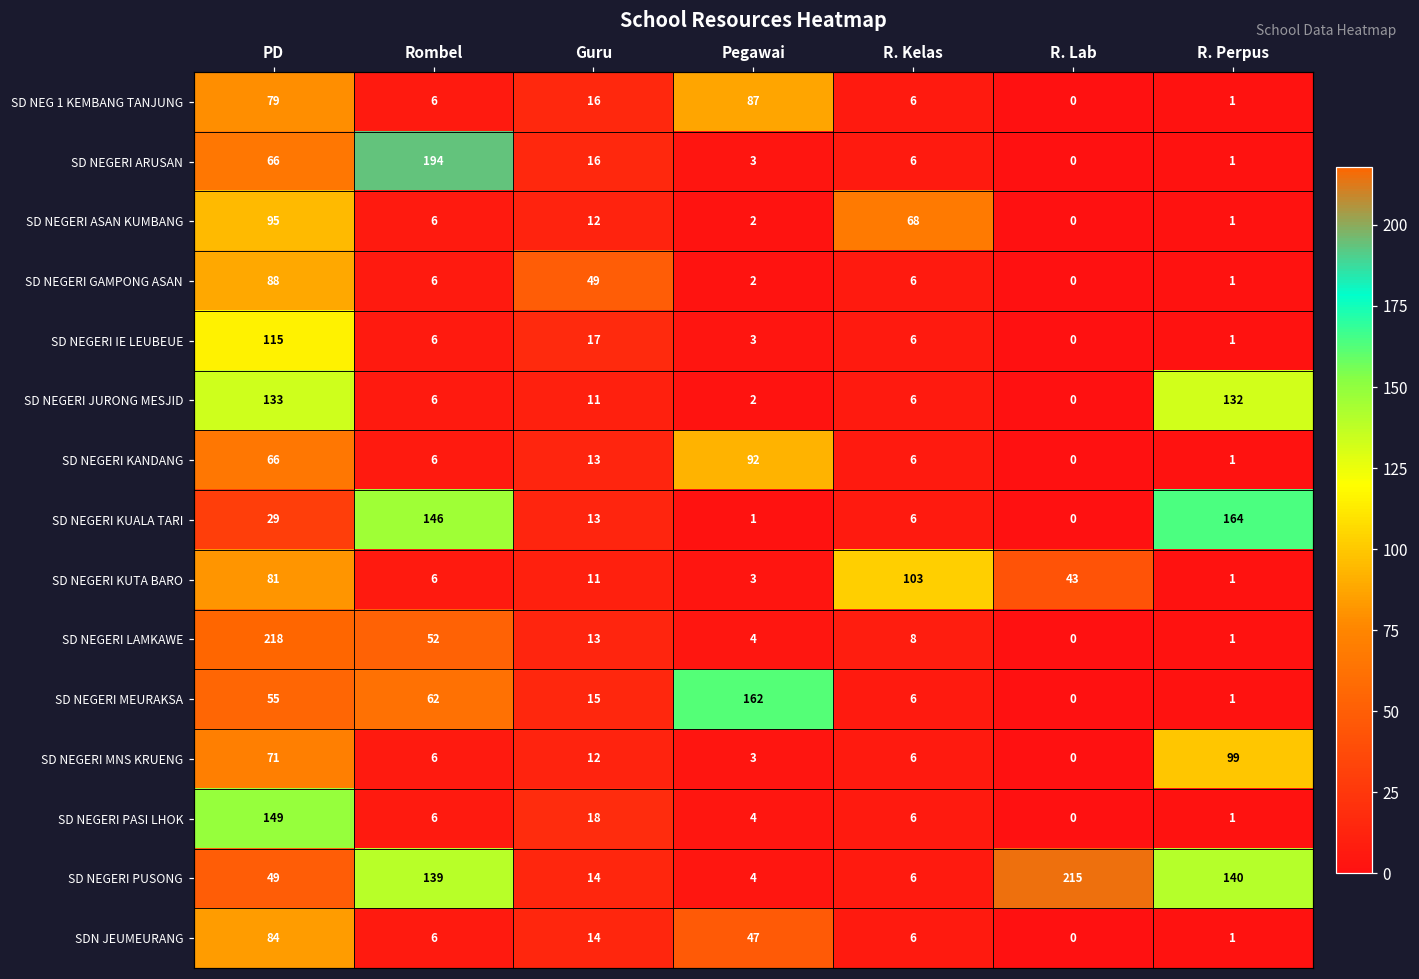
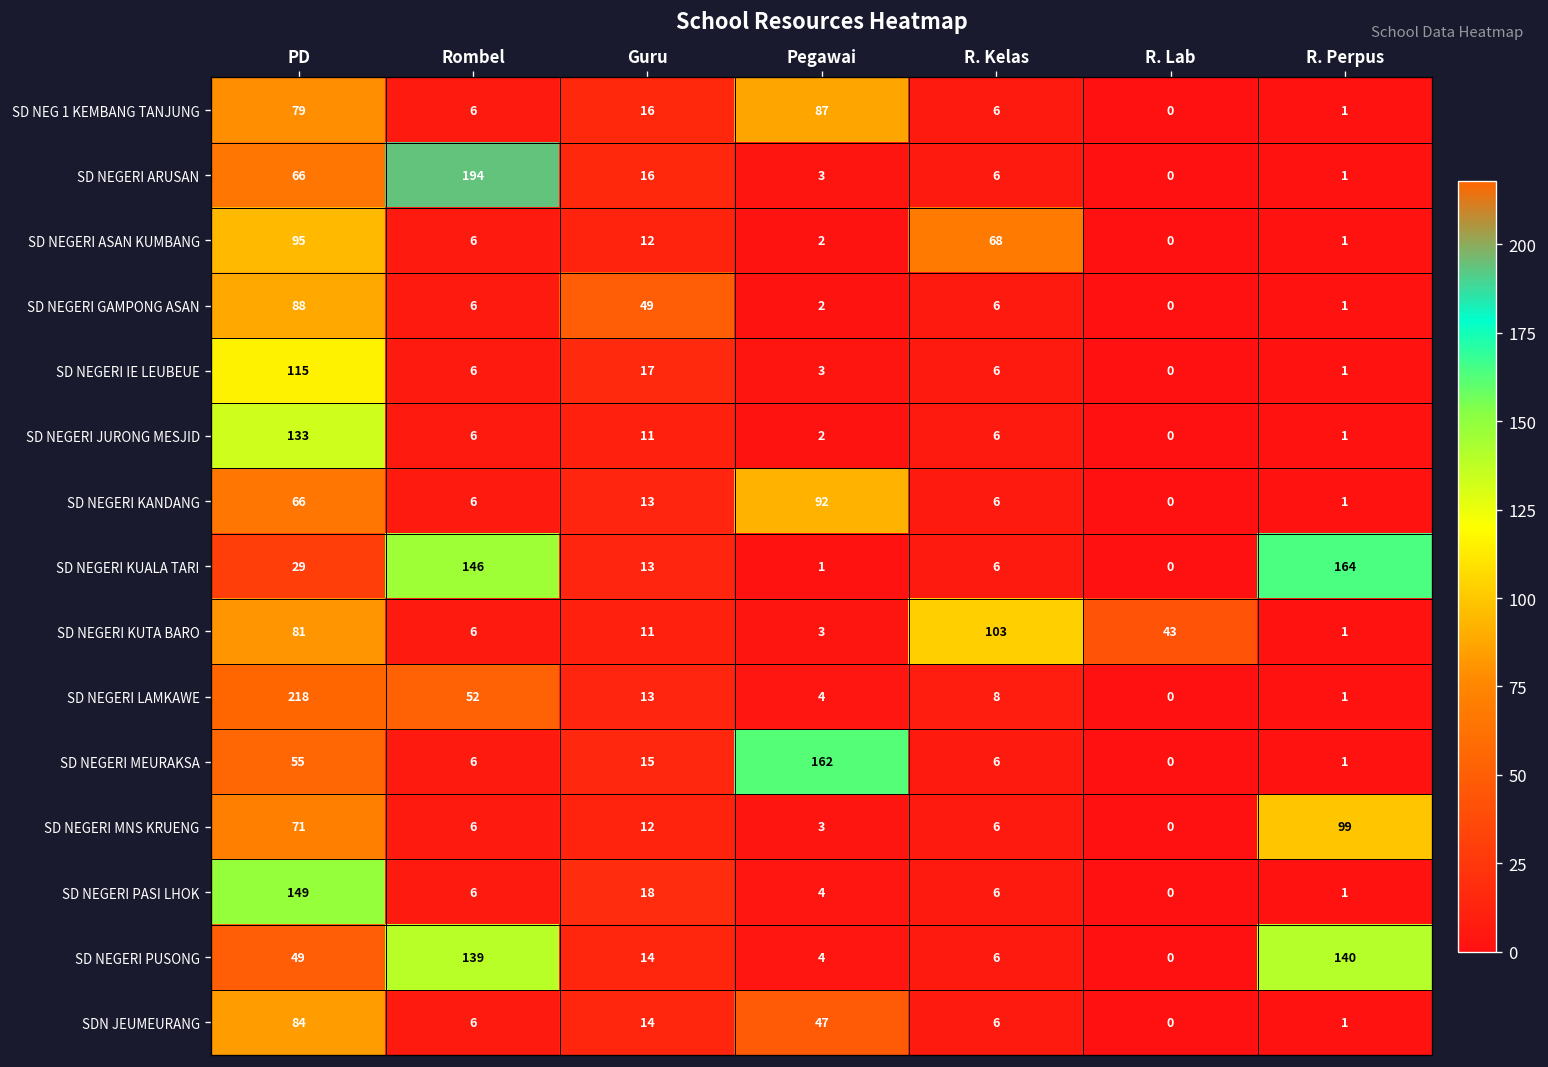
  {
    "SD NEG 1 KEMBANG TANJUNG": {
      "PD": 79,
      "Rombel": 6,
      "Guru": 16,
      "Pegawai": 87,
      "R. Kelas": 6,
      "R. Lab": 0,
      "R. Perpus": 1
    },
    "SD NEGERI ARUSAN": {
      "PD": 66,
      "Rombel": 194,
      "Guru": 16,
      "Pegawai": 3,
      "R. Kelas": 6,
      "R. Lab": 0,
      "R. Perpus": 1
    },
    "SD NEGERI ASAN KUMBANG": {
      "PD": 95,
      "Rombel": 6,
      "Guru": 12,
      "Pegawai": 2,
      "R. Kelas": 68,
      "R. Lab": 0,
      "R. Perpus": 1
    },
    "SD NEGERI GAMPONG ASAN": {
      "PD": 88,
      "Rombel": 6,
      "Guru": 49,
      "Pegawai": 2,
      "R. Kelas": 6,
      "R. Lab": 0,
      "R. Perpus": 1
    },
    "SD NEGERI IE LEUBEUE": {
      "PD": 115,
      "Rombel": 6,
      "Guru": 17,
      "Pegawai": 3,
      "R. Kelas": 6,
      "R. Lab": 0,
      "R. Perpus": 1
    },
    "SD NEGERI JURONG MESJID": {
      "PD": 133,
      "Rombel": 6,
      "Guru": 11,
      "Pegawai": 2,
      "R. Kelas": 6,
      "R. Lab": 0,
-     "R. Perpus": 132
+     "R. Perpus": 1
    },
    "SD NEGERI KANDANG": {
      "PD": 66,
      "Rombel": 6,
      "Guru": 13,
      "Pegawai": 92,
      "R. Kelas": 6,
      "R. Lab": 0,
      "R. Perpus": 1
    },
    "SD NEGERI KUALA TARI": {
      "PD": 29,
      "Rombel": 146,
      "Guru": 13,
      "Pegawai": 1,
      "R. Kelas": 6,
      "R. Lab": 0,
      "R. Perpus": 164
    },
    "SD NEGERI KUTA BARO": {
      "PD": 81,
      "Rombel": 6,
      "Guru": 11,
      "Pegawai": 3,
      "R. Kelas": 103,
      "R. Lab": 43,
      "R. Perpus": 1
    },
    "SD NEGERI LAMKAWE": {
      "PD": 218,
      "Rombel": 52,
      "Guru": 13,
      "Pegawai": 4,
      "R. Kelas": 8,
      "R. Lab": 0,
      "R. Perpus": 1
    },
    "SD NEGERI MEURAKSA": {
      "PD": 55,
-     "Rombel": 62,
+     "Rombel": 6,
      "Guru": 15,
      "Pegawai": 162,
      "R. Kelas": 6,
      "R. Lab": 0,
      "R. Perpus": 1
    },
    "SD NEGERI MNS KRUENG": {
      "PD": 71,
      "Rombel": 6,
      "Guru": 12,
      "Pegawai": 3,
      "R. Kelas": 6,
      "R. Lab": 0,
      "R. Perpus": 99
    },
    "SD NEGERI PASI LHOK": {
      "PD": 149,
      "Rombel": 6,
      "Guru": 18,
      "Pegawai": 4,
      "R. Kelas": 6,
      "R. Lab": 0,
      "R. Perpus": 1
    },
    "SD NEGERI PUSONG": {
      "PD": 49,
      "Rombel": 139,
      "Guru": 14,
      "Pegawai": 4,
      "R. Kelas": 6,
-     "R. Lab": 215,
+     "R. Lab": 0,
      "R. Perpus": 140
    },
    "SDN JEUMEURANG": {
      "PD": 84,
      "Rombel": 6,
      "Guru": 14,
      "Pegawai": 47,
      "R. Kelas": 6,
      "R. Lab": 0,
      "R. Perpus": 1
    }
  }
